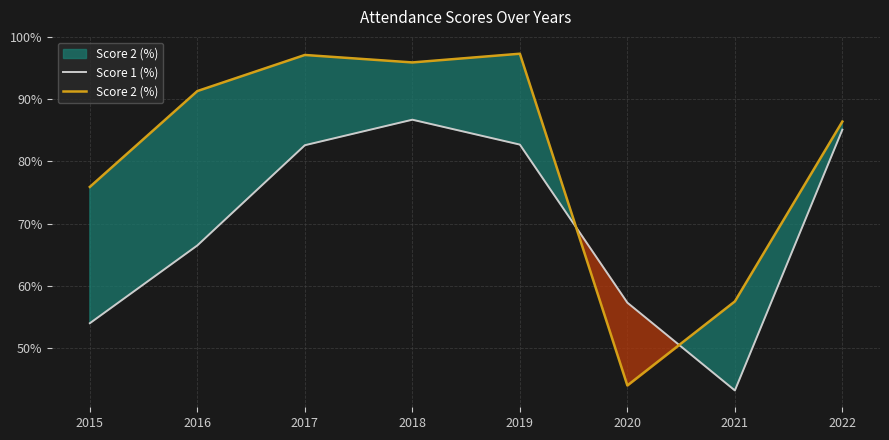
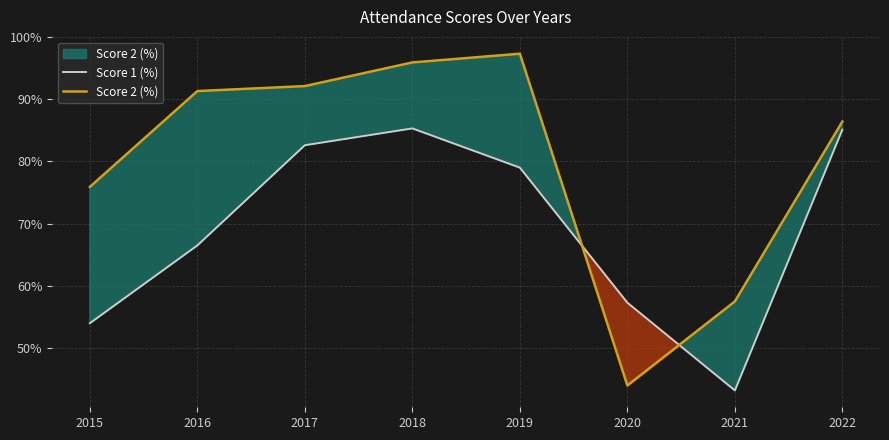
  {
    "Score 1 (%)": {
      "2015": "54%",
      "2016": "67%",
      "2017": "83%",
-     "2018": "87%",
-     "2019": "83%",
+     "2018": "85%",
+     "2019": "79%",
      "2020": "57%",
      "2021": "43%",
      "2022": "85%"
    },
    "Score 2 (%)": {
      "2015": "76%",
      "2016": "91%",
-     "2017": "97%",
+     "2017": "92%",
      "2018": "96%",
      "2019": "97%",
      "2020": "44%",
      "2021": "58%",
      "2022": "86%"
    }
  }
